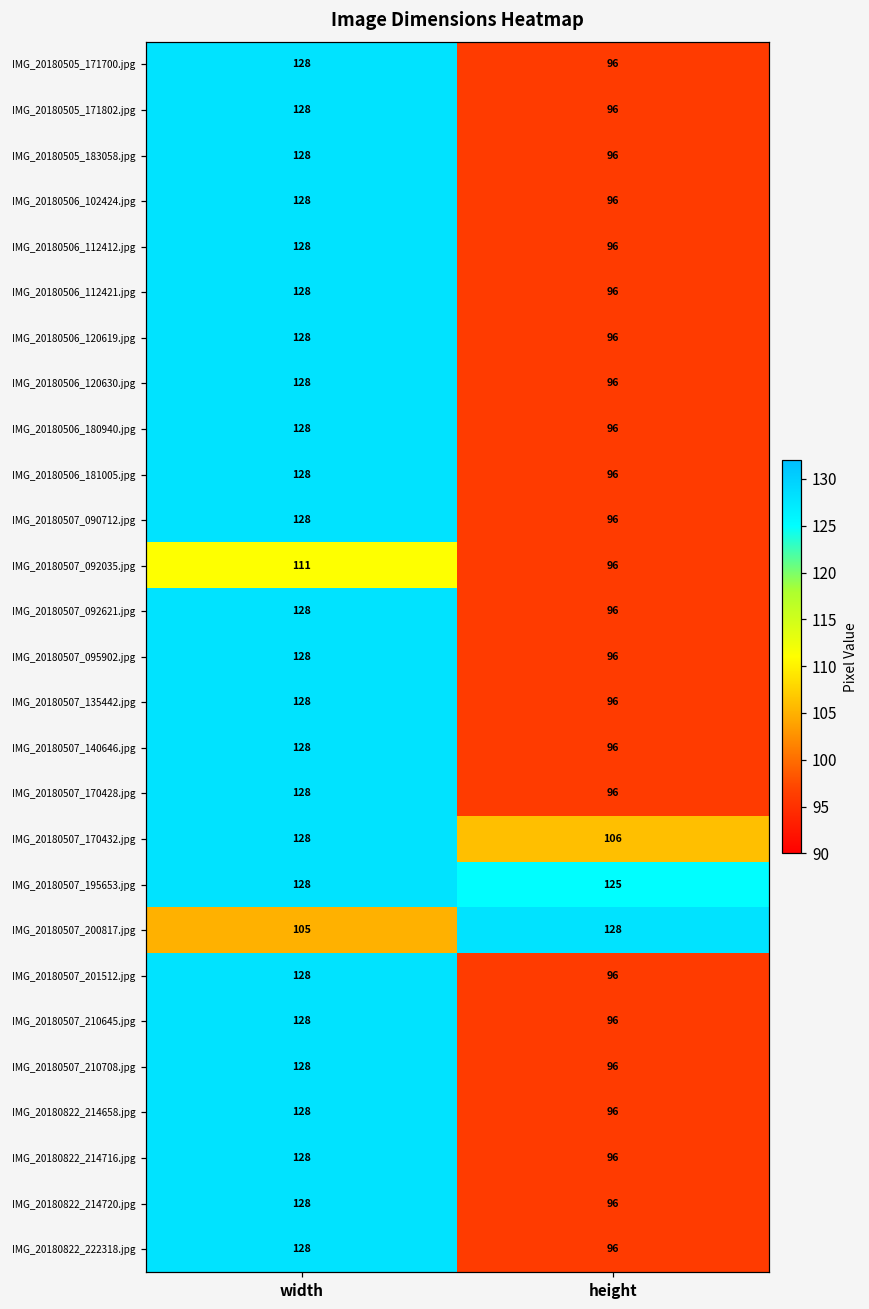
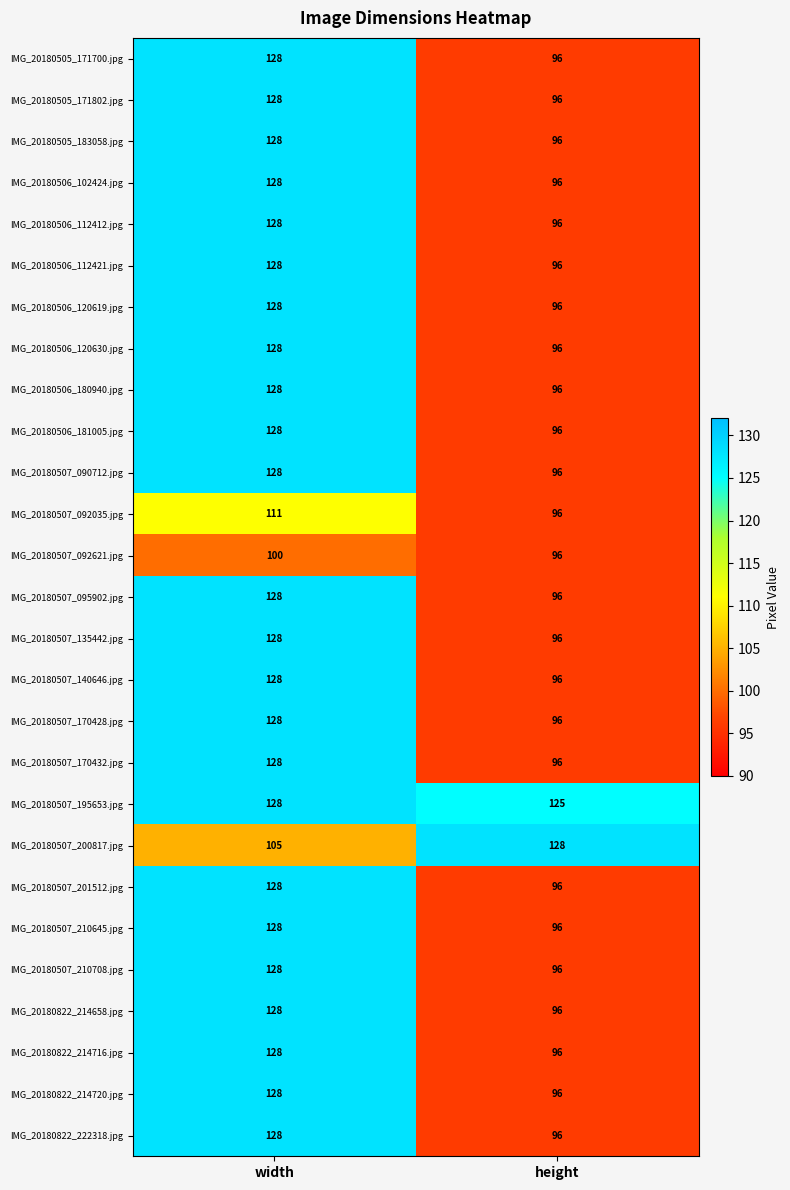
  {
    "IMG_20180505_171700.jpg": {
      "width": 128,
      "height": 96
    },
    "IMG_20180505_171802.jpg": {
      "width": 128,
      "height": 96
    },
    "IMG_20180505_183058.jpg": {
      "width": 128,
      "height": 96
    },
    "IMG_20180506_102424.jpg": {
      "width": 128,
      "height": 96
    },
    "IMG_20180506_112412.jpg": {
      "width": 128,
      "height": 96
    },
    "IMG_20180506_112421.jpg": {
      "width": 128,
      "height": 96
    },
    "IMG_20180506_120619.jpg": {
      "width": 128,
      "height": 96
    },
    "IMG_20180506_120630.jpg": {
      "width": 128,
      "height": 96
    },
    "IMG_20180506_180940.jpg": {
      "width": 128,
      "height": 96
    },
    "IMG_20180506_181005.jpg": {
      "width": 128,
      "height": 96
    },
    "IMG_20180507_090712.jpg": {
      "width": 128,
      "height": 96
    },
    "IMG_20180507_092035.jpg": {
      "width": 111,
      "height": 96
    },
    "IMG_20180507_092621.jpg": {
-     "width": 128,
+     "width": 100,
      "height": 96
    },
    "IMG_20180507_095902.jpg": {
      "width": 128,
      "height": 96
    },
    "IMG_20180507_135442.jpg": {
      "width": 128,
      "height": 96
    },
    "IMG_20180507_140646.jpg": {
      "width": 128,
      "height": 96
    },
    "IMG_20180507_170428.jpg": {
      "width": 128,
      "height": 96
    },
    "IMG_20180507_170432.jpg": {
      "width": 128,
-     "height": 106
+     "height": 96
    },
    "IMG_20180507_195653.jpg": {
      "width": 128,
      "height": 125
    },
    "IMG_20180507_200817.jpg": {
      "width": 105,
      "height": 128
    },
    "IMG_20180507_201512.jpg": {
      "width": 128,
      "height": 96
    },
    "IMG_20180507_210645.jpg": {
      "width": 128,
      "height": 96
    },
    "IMG_20180507_210708.jpg": {
      "width": 128,
      "height": 96
    },
    "IMG_20180822_214658.jpg": {
      "width": 128,
      "height": 96
    },
    "IMG_20180822_214716.jpg": {
      "width": 128,
      "height": 96
    },
    "IMG_20180822_214720.jpg": {
      "width": 128,
      "height": 96
    },
    "IMG_20180822_222318.jpg": {
      "width": 128,
      "height": 96
    }
  }
